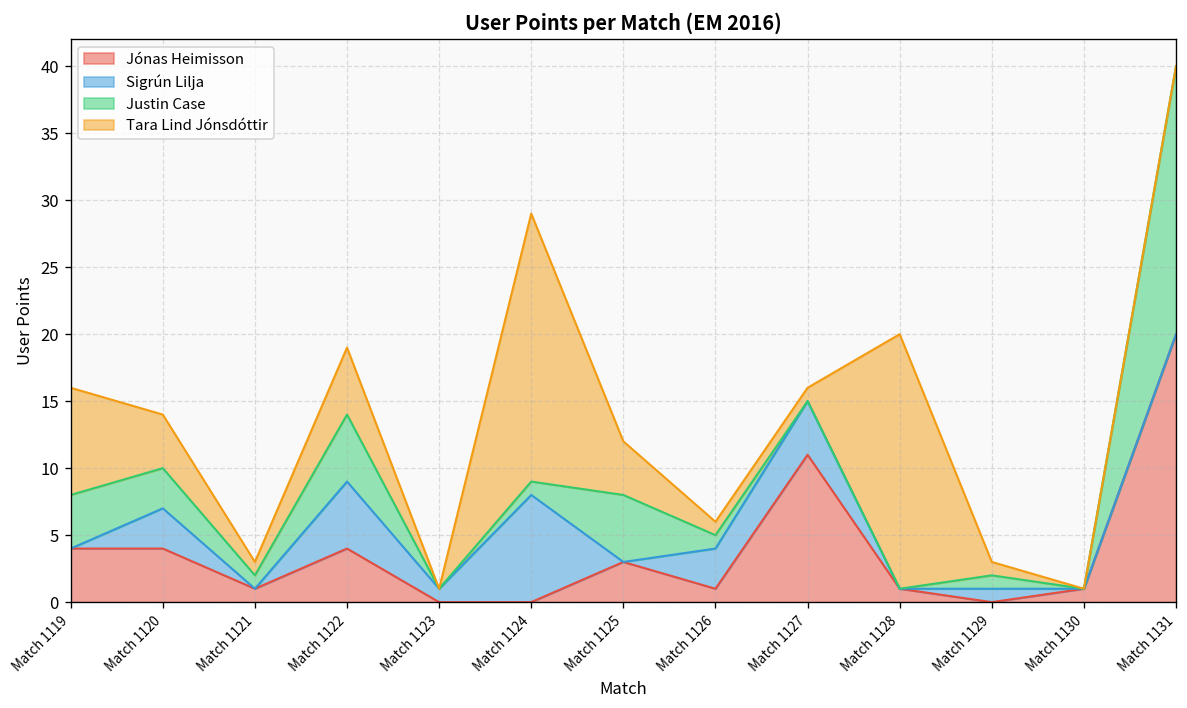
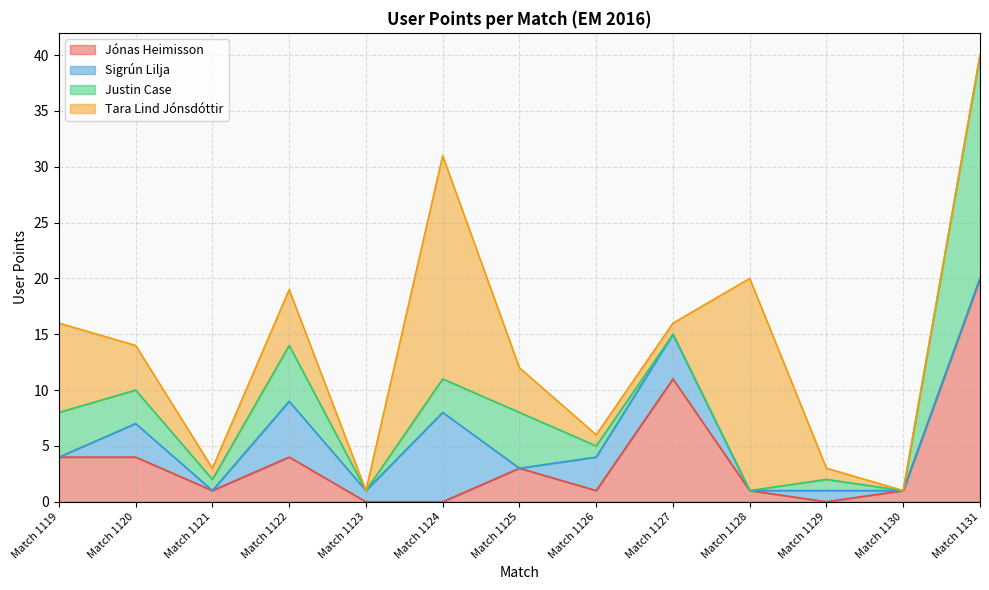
  {
    "Jónas Heimisson": {
      "Match 1120": 4,
      "Match 1122": 4,
      "Match 1123": 0,
      "Match 1124": 0,
      "Match 1126": 1,
      "Match 1127": 11,
      "Match 1129": 0
    },
    "Sigrún Lilja": {
      "Match 1120": 3,
      "Match 1122": 5,
      "Match 1124": 8,
      "Match 1126": 3,
      "Match 1129": 1
    },
    "Justin Case": {
      "Match 1119": 4,
      "Match 1120": 3,
      "Match 1121": 1,
      "Match 1122": 5,
-     "Match 1124": 1,
+     "Match 1124": 3,
      "Match 1125": 5,
      "Match 1126": 1,
      "Match 1129": 1
    },
    "Tara Lind Jónsdóttir": {
      "Match 1119": 8,
      "Match 1120": 4,
      "Match 1121": 1,
      "Match 1122": 5,
      "Match 1124": 20,
      "Match 1125": 4,
      "Match 1126": 1,
      "Match 1127": 1,
      "Match 1128": 19,
      "Match 1129": 1
    }
  }
